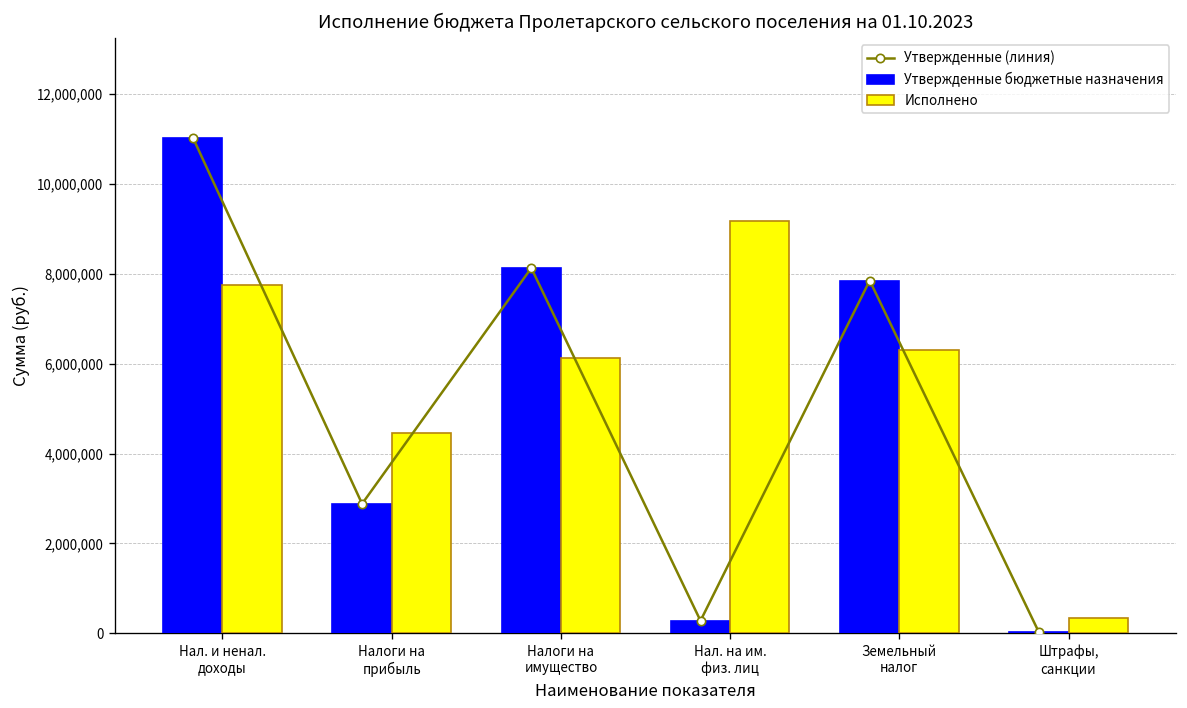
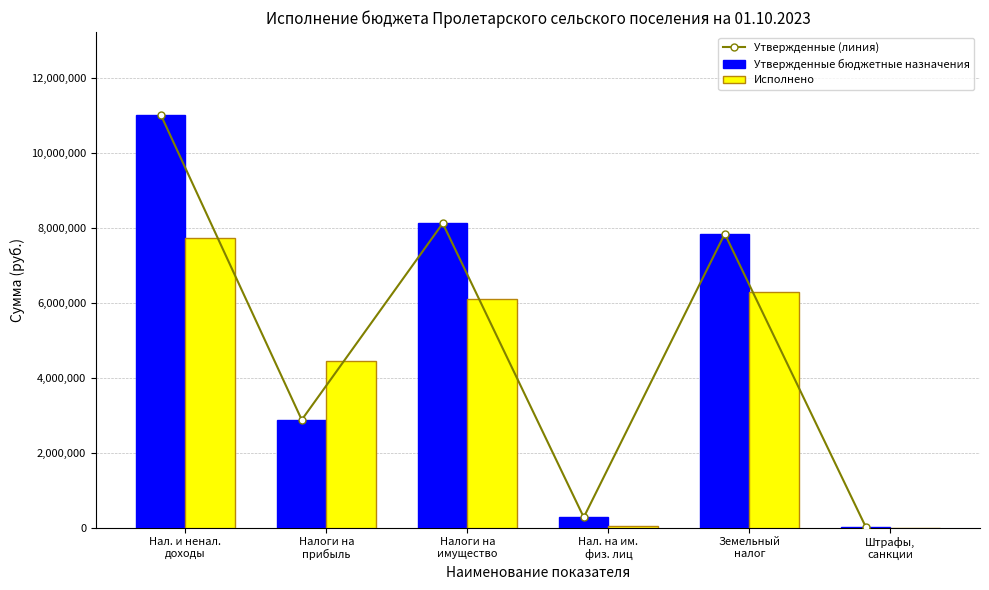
  {
    "Утвержденные бюджетные назначения": {
      "Нал. и ненал. доходы": "11,000,000",
      "Налоги на прибыль": "2,900,000",
      "Налоги на имущество": "8,100,000",
      "Нал. на им. физ. лиц": "300,000",
      "Земельный налог": "7,900,000"
    },
    "Исполнено": {
      "Нал. и ненал. доходы": "7,700,000",
      "Налоги на прибыль": "4,400,000",
      "Налоги на имущество": "6,100,000",
-     "Нал. на им. физ. лиц": "9,200,000",
+     "Нал. на им. физ. лиц": "0",
      "Земельный налог": "6,300,000",
-     "Штрафы, санкции": "300,000"
+     "Штрафы, санкции": "0"
    }
  }
